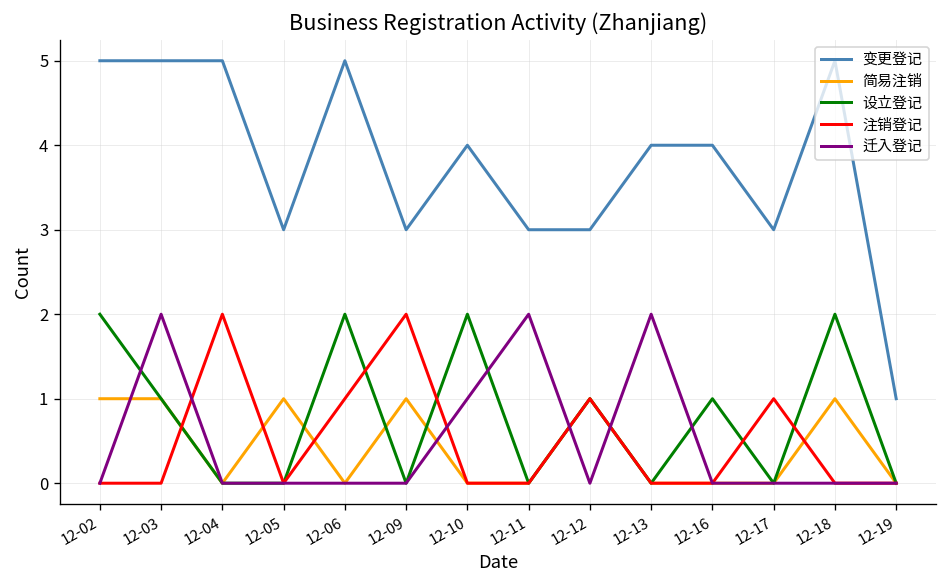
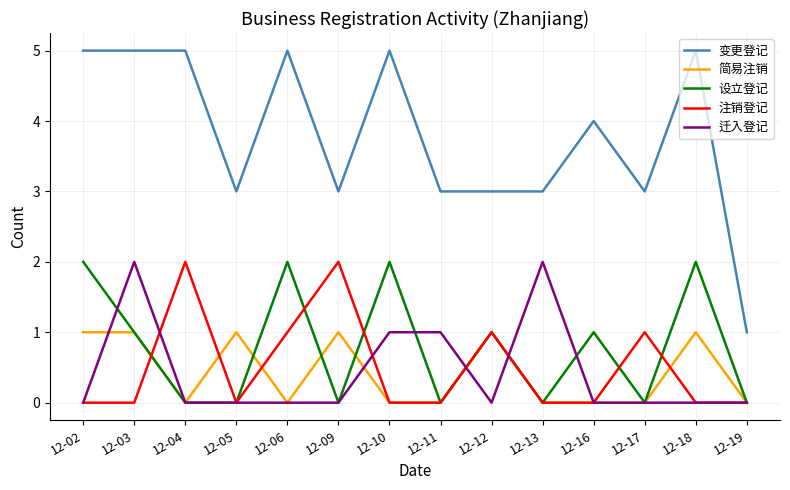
  {
    "变更登记": {
      "12-02": 5,
      "12-03": 5,
      "12-04": 5,
      "12-05": 3,
      "12-06": 5,
      "12-09": 3,
-     "12-10": 4,
+     "12-10": 5,
      "12-11": 3,
      "12-12": 3,
-     "12-13": 4,
+     "12-13": 3,
      "12-16": 4,
      "12-17": 3,
      "12-19": 1
    },
    "简易注销": {
      "12-02": 1,
      "12-05": 1,
      "12-09": 1,
      "12-18": 1
    },
    "设立登记": {
      "12-02": 2,
      "12-06": 2,
      "12-10": 2,
      "12-16": 1,
      "12-18": 2
    },
    "注销登记": {
      "12-03": 0,
      "12-04": 2,
      "12-06": 1,
      "12-09": 2,
      "12-17": 1
    },
    "迁入登记": {
      "12-03": 2,
      "12-10": 1,
-     "12-11": 2,
+     "12-11": 1,
      "12-12": 0,
      "12-13": 2
    }
  }
